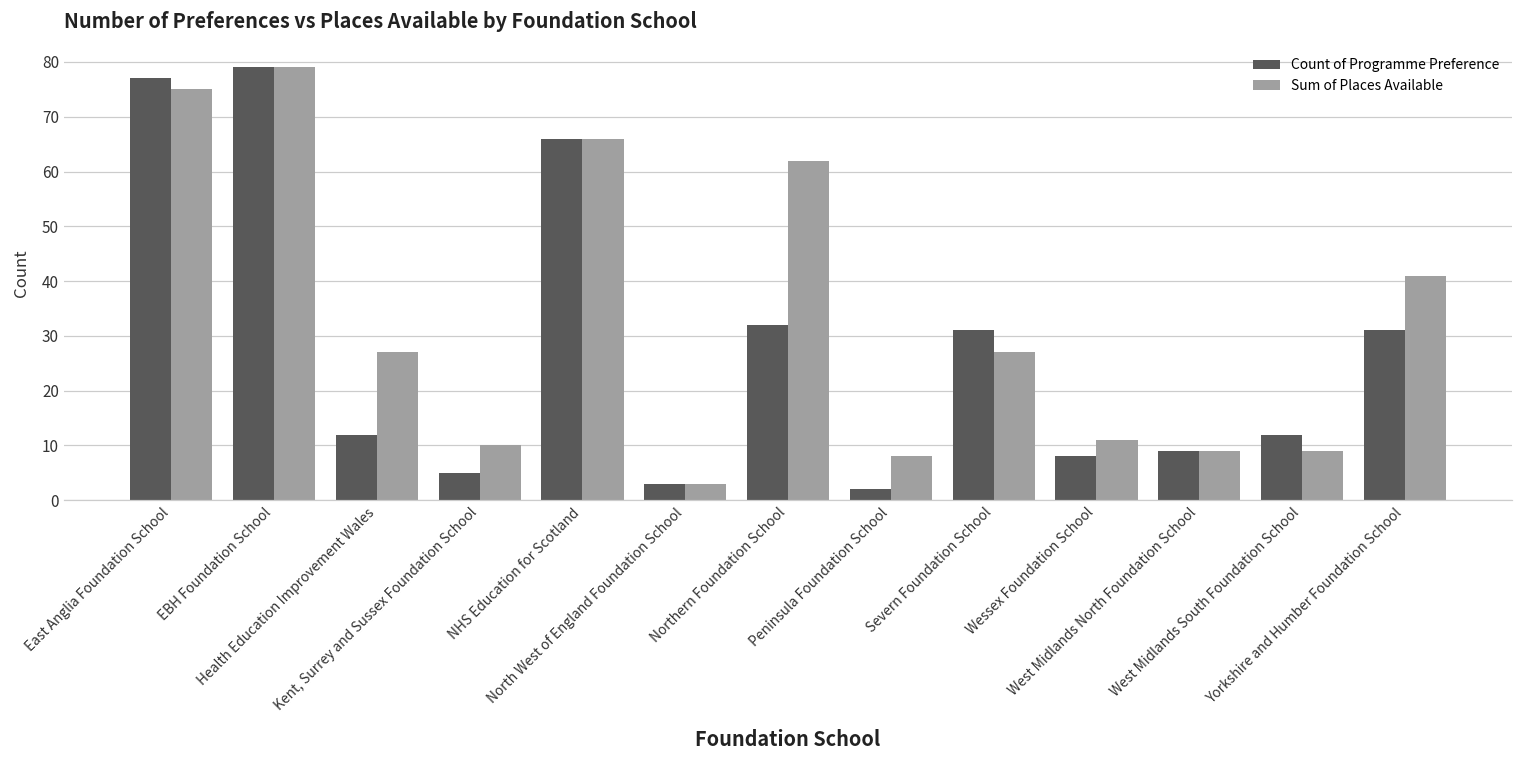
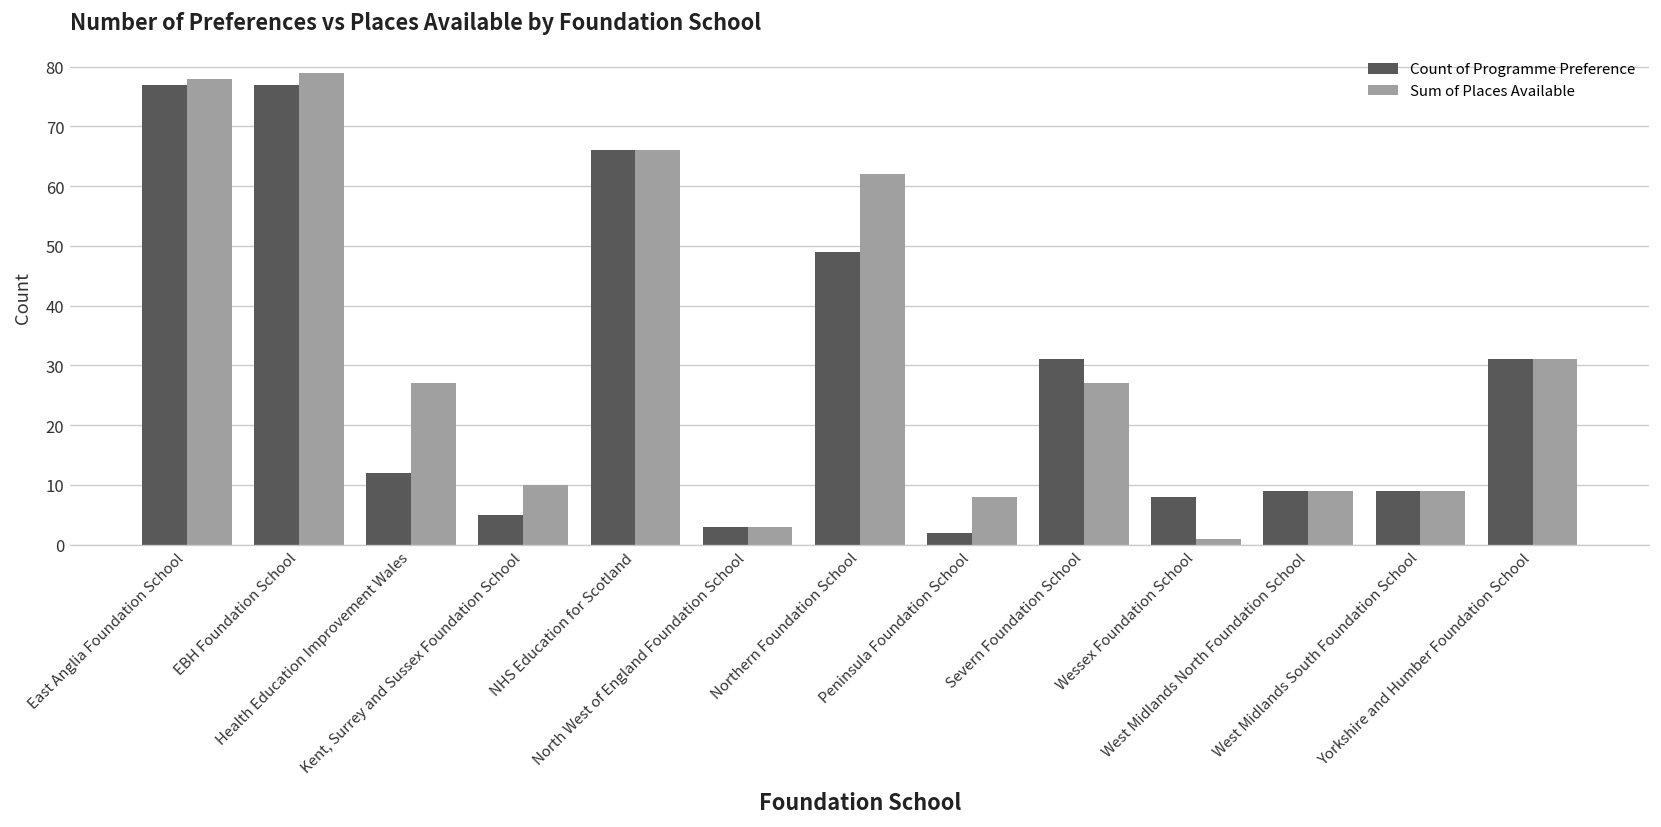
  {
    "Count of Programme Preference": {
      "East Anglia Foundation School": 77,
-     "EBH Foundation School": 79,
+     "EBH Foundation School": 77,
      "Health Education Improvement Wales": 12,
      "Kent, Surrey and Sussex Foundation School": 5,
      "NHS Education for Scotland": 66,
      "North West of England Foundation School": 3,
-     "Northern Foundation School": 32,
+     "Northern Foundation School": 49,
      "Peninsula Foundation School": 2,
      "Severn Foundation School": 31,
      "Wessex Foundation School": 8,
      "West Midlands North Foundation School": 9,
-     "West Midlands South Foundation School": 12,
+     "West Midlands South Foundation School": 9,
      "Yorkshire and Humber Foundation School": 31
    },
    "Sum of Places Available": {
-     "East Anglia Foundation School": 75,
+     "East Anglia Foundation School": 78,
      "EBH Foundation School": 79,
      "Health Education Improvement Wales": 27,
      "Kent, Surrey and Sussex Foundation School": 10,
      "NHS Education for Scotland": 66,
      "North West of England Foundation School": 3,
      "Northern Foundation School": 62,
      "Peninsula Foundation School": 8,
      "Severn Foundation School": 27,
-     "Wessex Foundation School": 11,
+     "Wessex Foundation School": 1,
      "West Midlands North Foundation School": 9,
      "West Midlands South Foundation School": 9,
-     "Yorkshire and Humber Foundation School": 41
+     "Yorkshire and Humber Foundation School": 31
    }
  }
